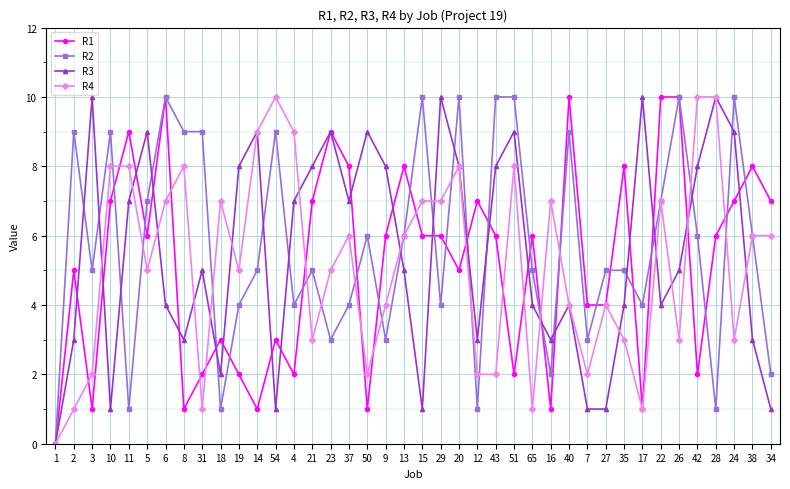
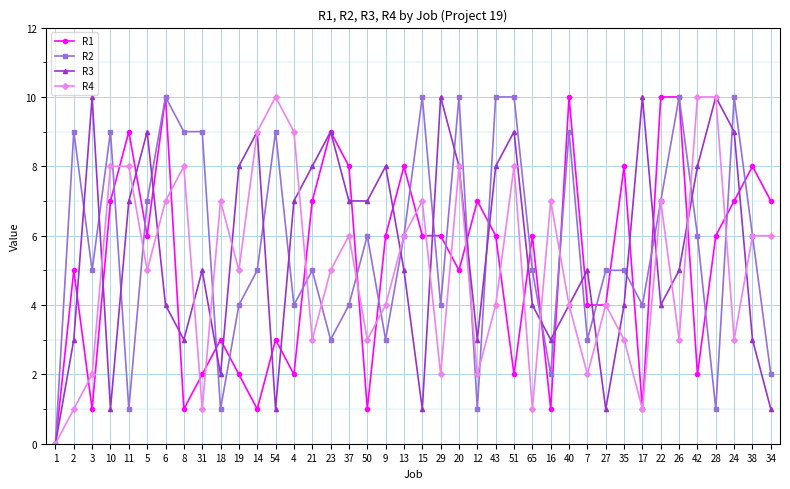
  {
    "R1": {
      "2": 5,
      "3": 1,
      "10": 7,
      "11": 9,
      "5": 6,
      "8": 1,
      "31": 2,
      "18": 3,
      "19": 2,
      "14": 1,
      "54": 3,
      "4": 2,
      "21": 7,
      "37": 8,
      "50": 1,
      "9": 6,
      "13": 8,
      "15": 6,
      "29": 6,
      "20": 5,
      "12": 7,
      "43": 6,
      "51": 2,
      "65": 6,
      "16": 1,
      "40": 10,
      "7": 4,
      "35": 8,
      "22": 10,
      "42": 2,
      "28": 6,
      "24": 7,
      "38": 8,
      "34": 7
    },
    "R2": {
      "2": 9,
      "3": 5,
      "10": 9,
      "11": 1,
      "5": 7,
      "8": 9,
      "31": 9,
      "18": 1,
      "19": 4,
      "14": 5,
      "54": 9,
      "4": 4,
      "21": 5,
      "23": 3,
      "37": 4,
      "50": 6,
      "9": 3,
      "15": 10,
      "29": 4,
      "20": 10,
      "12": 1,
      "43": 10,
      "51": 10,
      "65": 5,
      "16": 2,
      "40": 9,
      "7": 3,
      "27": 5,
      "35": 5,
      "17": 4,
      "42": 6,
      "28": 1,
      "24": 10,
      "34": 2
    },
    "R3": {
      "2": 3,
      "3": 10,
      "10": 1,
      "11": 7,
      "5": 9,
      "6": 4,
      "8": 3,
      "31": 5,
      "18": 2,
      "19": 8,
      "54": 1,
      "4": 7,
      "21": 8,
      "37": 7,
-     "50": 9,
+     "50": 7,
      "9": 8,
      "13": 5,
      "15": 1,
      "29": 10,
      "12": 3,
      "43": 8,
      "51": 9,
      "65": 4,
      "16": 3,
-     "7": 1,
+     "7": 5,
      "27": 1,
      "35": 4,
      "17": 10,
      "22": 4,
      "26": 5,
      "42": 8,
      "24": 9,
      "38": 3,
      "34": 1
    },
    "R4": {
      "2": 1,
      "3": 2,
      "10": 8,
      "11": 8,
      "5": 5,
      "6": 7,
      "8": 8,
      "31": 1,
      "18": 7,
      "19": 5,
      "54": 10,
      "4": 9,
      "21": 3,
      "23": 5,
      "37": 6,
-     "50": 2,
+     "50": 3,
      "9": 4,
      "15": 7,
-     "29": 7,
+     "29": 2,
      "12": 2,
-     "43": 2,
+     "43": 4,
      "51": 8,
      "65": 1,
      "16": 7,
      "7": 2,
      "35": 3,
      "26": 3,
      "42": 10,
      "24": 3,
      "34": 6
    }
  }
